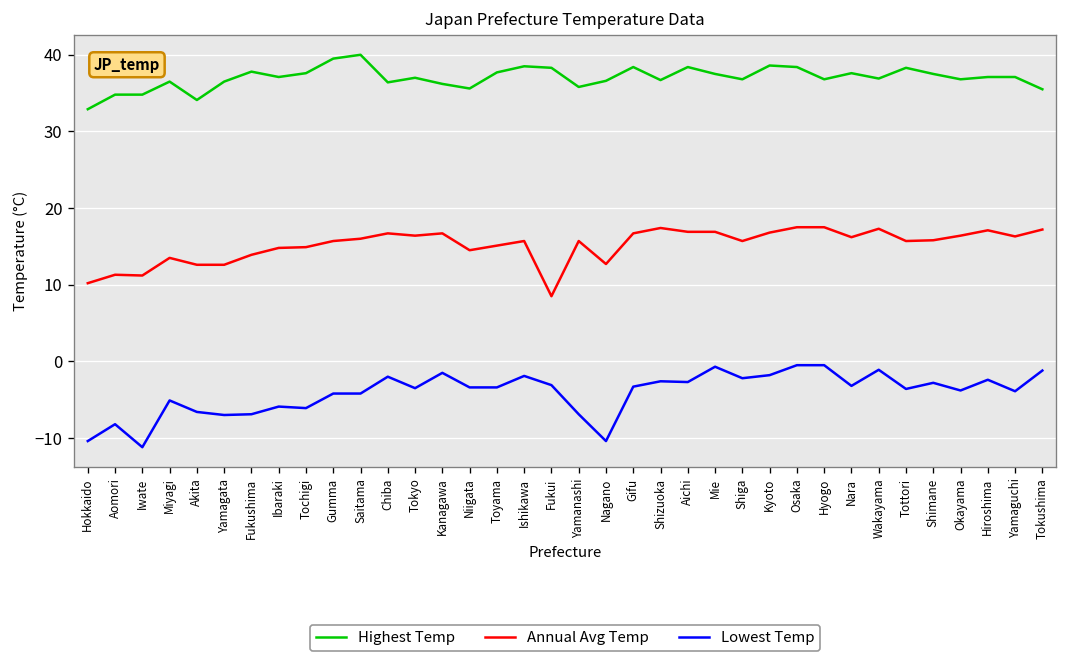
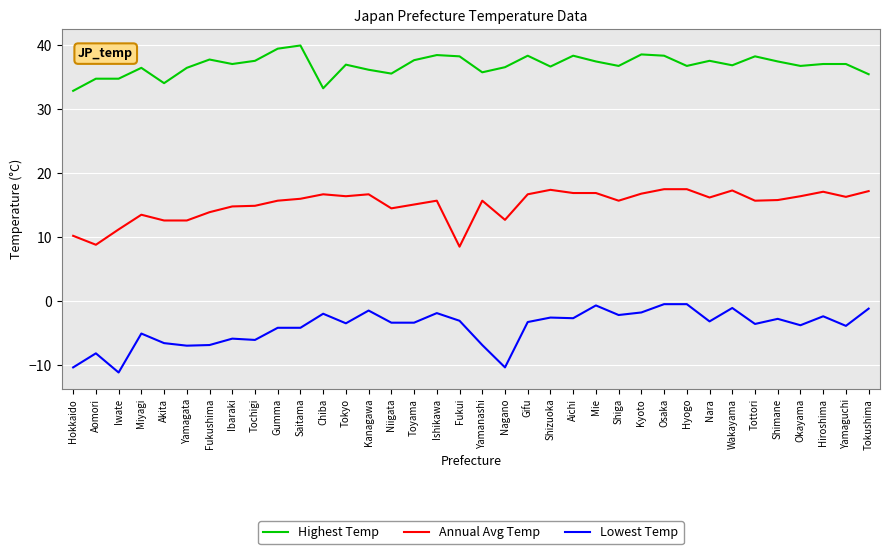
  {
    "Highest Temp": {
      "Hokkaido": 33,
      "Aomori": 35,
      "Iwate": 35,
      "Miyagi": 37,
      "Akita": 34,
      "Yamagata": 37,
      "Fukushima": 38,
      "Ibaraki": 37,
      "Tochigi": 38,
      "Gumma": 40,
      "Saitama": 40,
-     "Chiba": 36,
+     "Chiba": 33,
      "Tokyo": 37,
      "Kanagawa": 36,
      "Niigata": 36,
      "Toyama": 38,
      "Ishikawa": 39,
      "Fukui": 38,
      "Yamanashi": 36,
      "Nagano": 37,
      "Gifu": 38,
      "Shizuoka": 37,
      "Aichi": 38,
      "Mie": 38,
      "Shiga": 37,
      "Kyoto": 39,
      "Osaka": 38,
      "Hyogo": 37,
      "Nara": 38,
      "Wakayama": 37,
      "Tottori": 38,
      "Shimane": 38,
      "Okayama": 37,
      "Hiroshima": 37,
      "Yamaguchi": 37,
      "Tokushima": 36
    },
    "Annual Avg Temp": {
      "Hokkaido": 10,
-     "Aomori": 11,
+     "Aomori": 9,
      "Iwate": 11,
      "Miyagi": 14,
      "Akita": 13,
      "Yamagata": 13,
      "Fukushima": 14,
      "Ibaraki": 15,
      "Tochigi": 15,
      "Gumma": 16,
      "Saitama": 16,
      "Chiba": 17,
      "Tokyo": 16,
      "Kanagawa": 17,
      "Niigata": 15,
      "Toyama": 15,
      "Ishikawa": 16,
      "Fukui": 9,
      "Yamanashi": 16,
      "Nagano": 13,
      "Gifu": 17,
      "Shizuoka": 17,
      "Aichi": 17,
      "Mie": 17,
      "Shiga": 16,
      "Kyoto": 17,
      "Osaka": 18,
      "Hyogo": 18,
      "Nara": 16,
      "Wakayama": 17,
      "Tottori": 16,
      "Shimane": 16,
      "Okayama": 16,
      "Hiroshima": 17,
      "Yamaguchi": 16,
      "Tokushima": 17
    },
    "Lowest Temp": {
      "Hokkaido": -10,
      "Aomori": -8,
      "Iwate": -11,
      "Miyagi": -5,
      "Akita": -7,
      "Yamagata": -7,
      "Fukushima": -7,
      "Ibaraki": -6,
      "Tochigi": -6,
      "Gumma": -4,
      "Saitama": -4,
      "Chiba": -2,
      "Tokyo": -4,
      "Kanagawa": -2,
      "Niigata": -3,
      "Toyama": -3,
      "Ishikawa": -2,
      "Fukui": -3,
      "Yamanashi": -7,
      "Nagano": -10,
      "Gifu": -3,
      "Shizuoka": -3,
      "Aichi": -3,
      "Mie": -1,
      "Shiga": -2,
      "Kyoto": -2,
      "Osaka": -1,
      "Hyogo": -1,
      "Nara": -3,
      "Wakayama": -1,
      "Tottori": -4,
      "Shimane": -3,
      "Okayama": -4,
      "Hiroshima": -2,
      "Yamaguchi": -4,
      "Tokushima": -1
    }
  }
